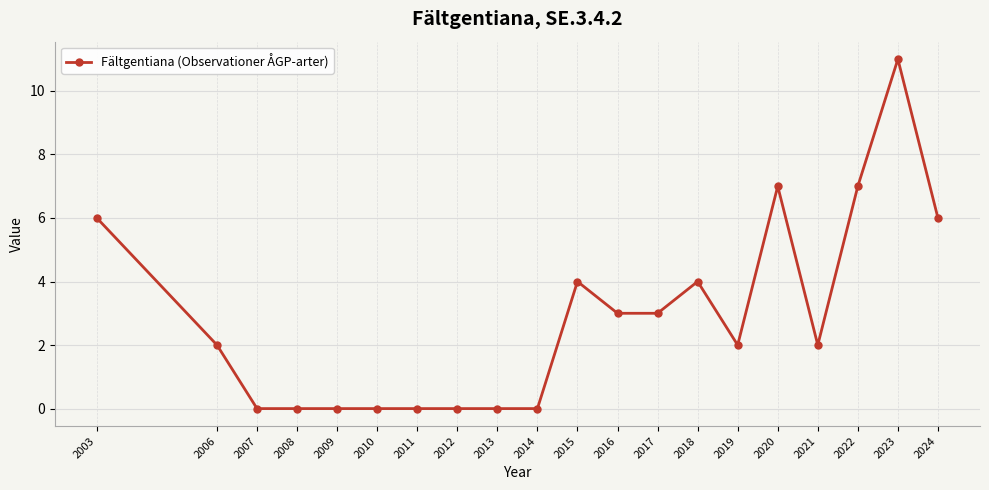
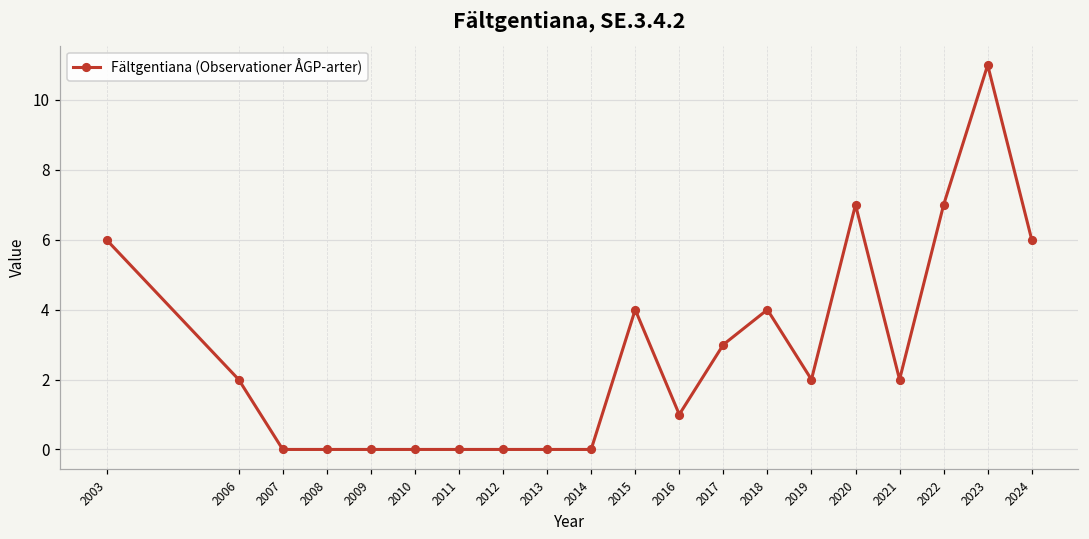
  {
    "2003": 6,
    "2006": 2,
    "2007": 0,
    "2008": 0,
    "2009": 0,
    "2010": 0,
    "2011": 0,
    "2012": 0,
    "2013": 0,
    "2014": 0,
    "2015": 4,
-   "2016": 3,
+   "2016": 1,
    "2017": 3,
    "2018": 4,
    "2019": 2,
    "2020": 7,
    "2021": 2,
    "2022": 7,
    "2023": 11,
    "2024": 6
  }
